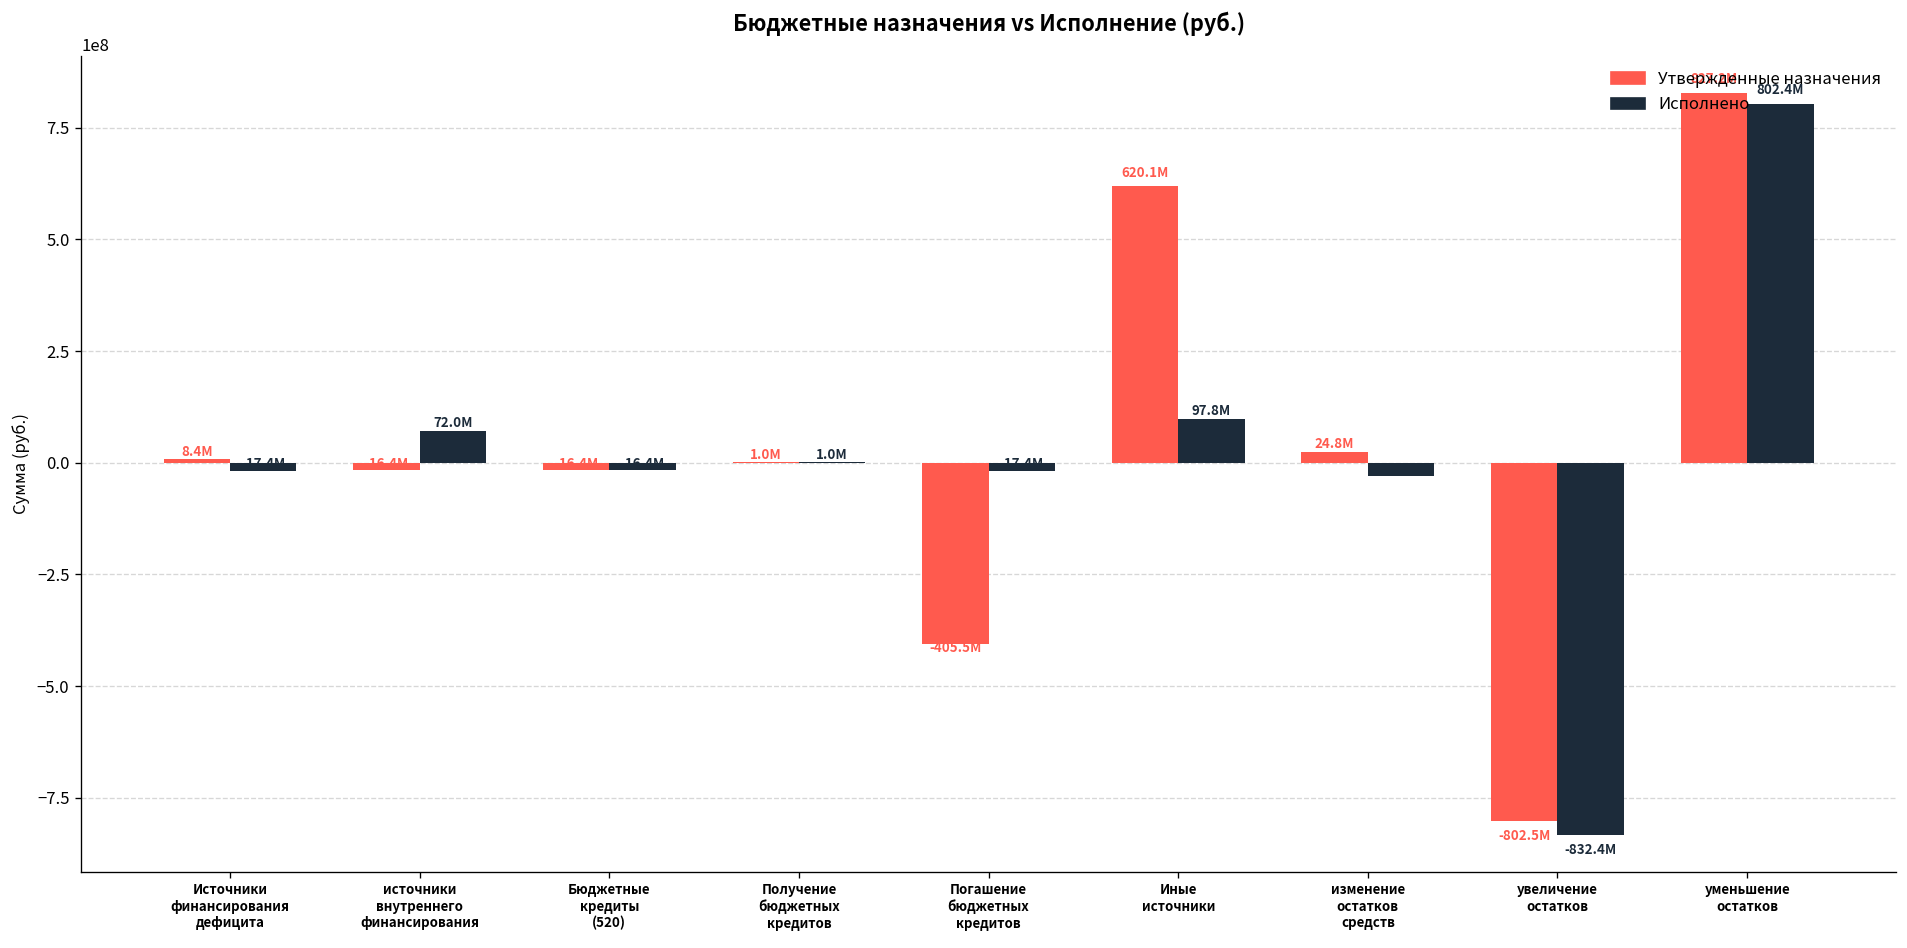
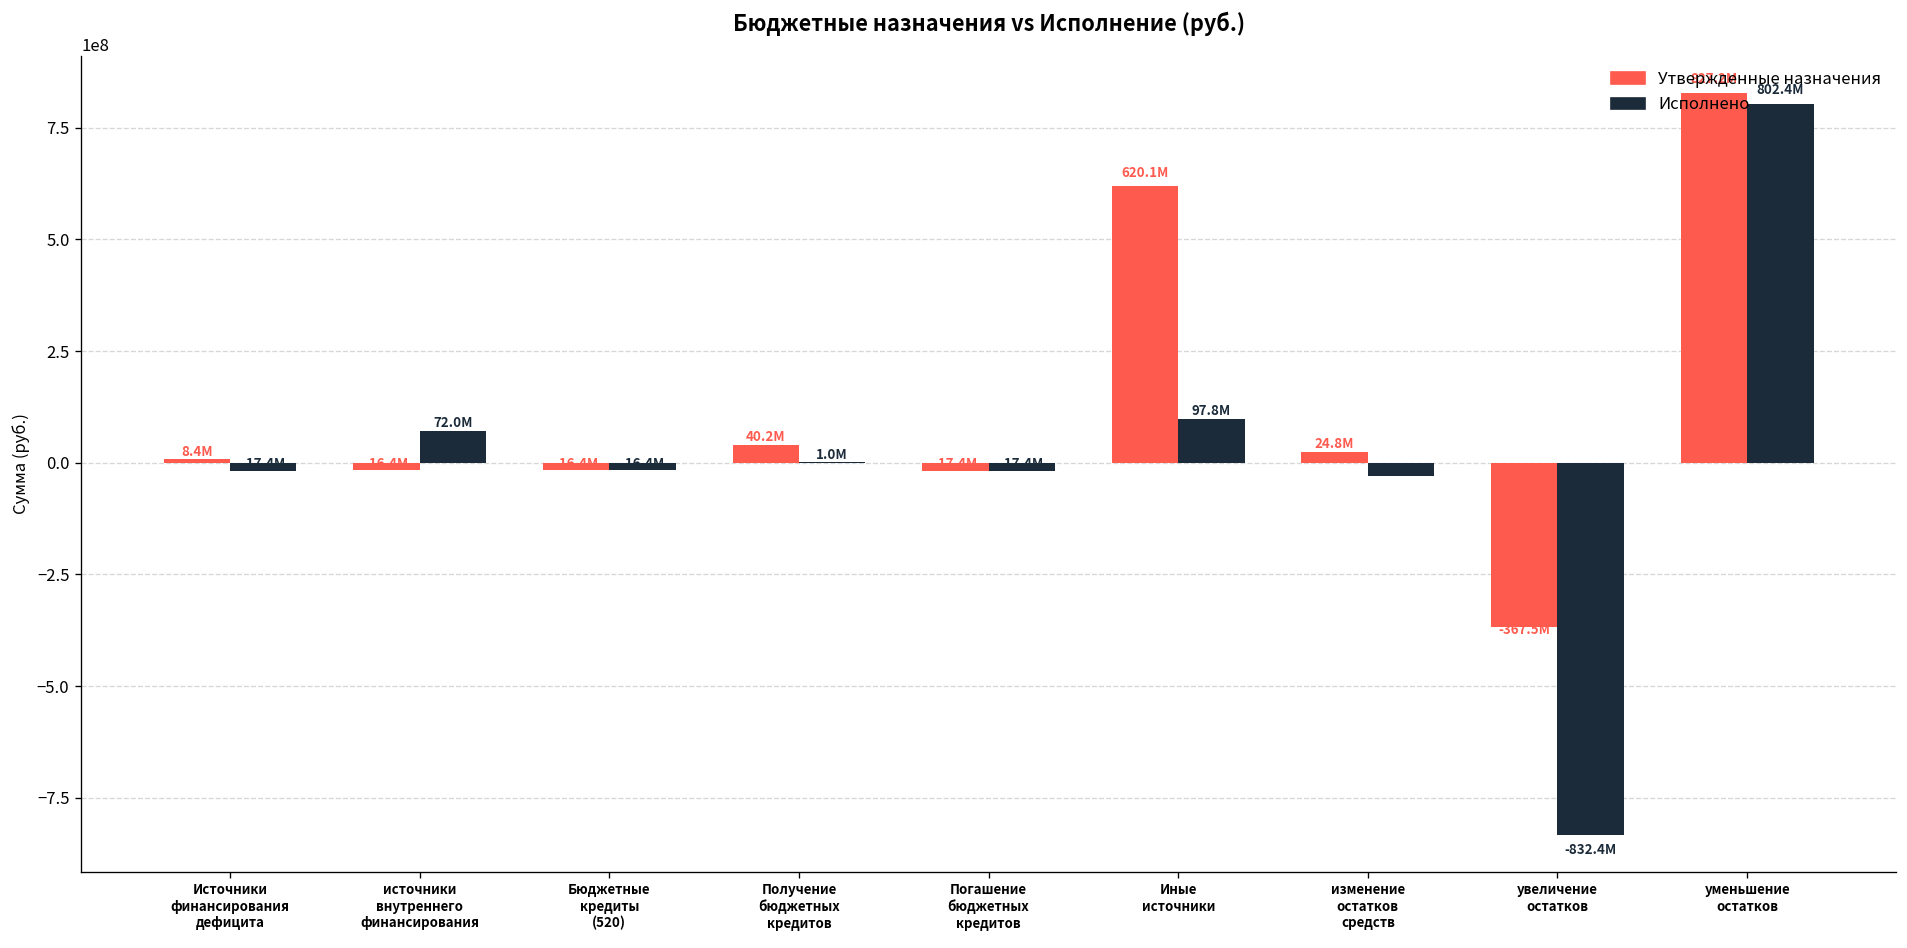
  {
    "Утвержденные назначения": {
      "Источники финансирования дефицита": "8.4M",
-     "Получение бюджетных кредитов": "1.0M",
-     "Погашение бюджетных кредитов": "-405.5M",
+     "Получение бюджетных кредитов": "40.2M",
+     "Погашение бюджетных кредитов": "-17.4M",
      "Иные источники": "620.1M",
      "изменение остатков средств": "24.8M",
-     "увеличение остатков": "-802.5M",
+     "увеличение остатков": "-367.5M",
      "уменьшение остатков": "827.2M"
    },
    "Исполнено": {
      "Источники финансирования дефицита": "-17.4M",
      "источники внутреннего финансирования": "72.0M",
      "Бюджетные кредиты (520)": "-16.4M",
      "Получение бюджетных кредитов": "1.0M",
      "Погашение бюджетных кредитов": "-17.4M",
      "Иные источники": "97.8M",
      "увеличение остатков": "-832.4M",
      "уменьшение остатков": "802.4M"
    }
  }
